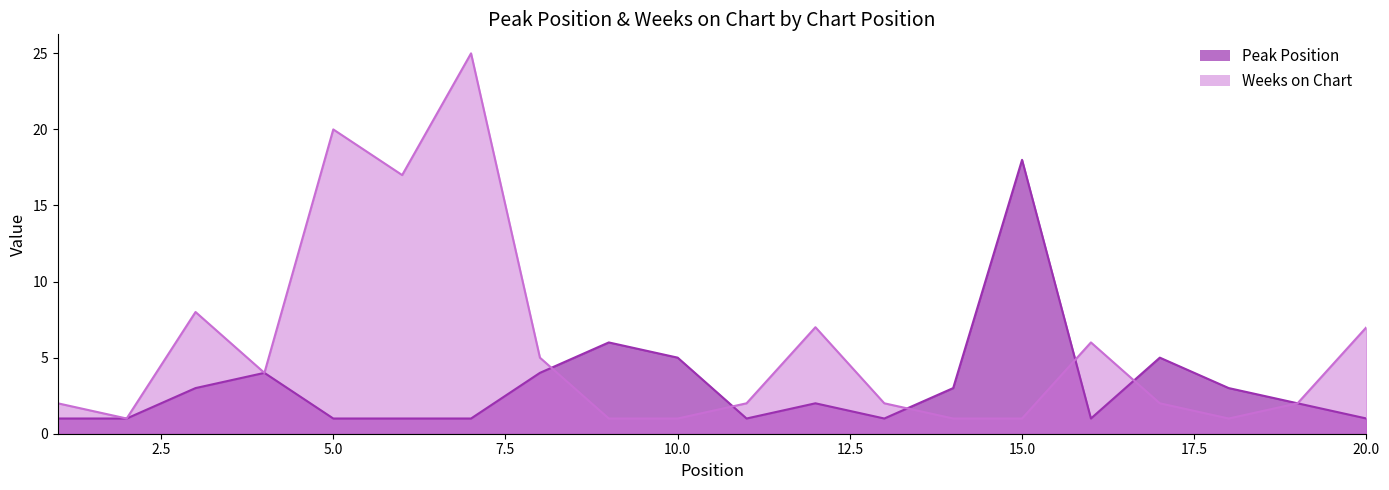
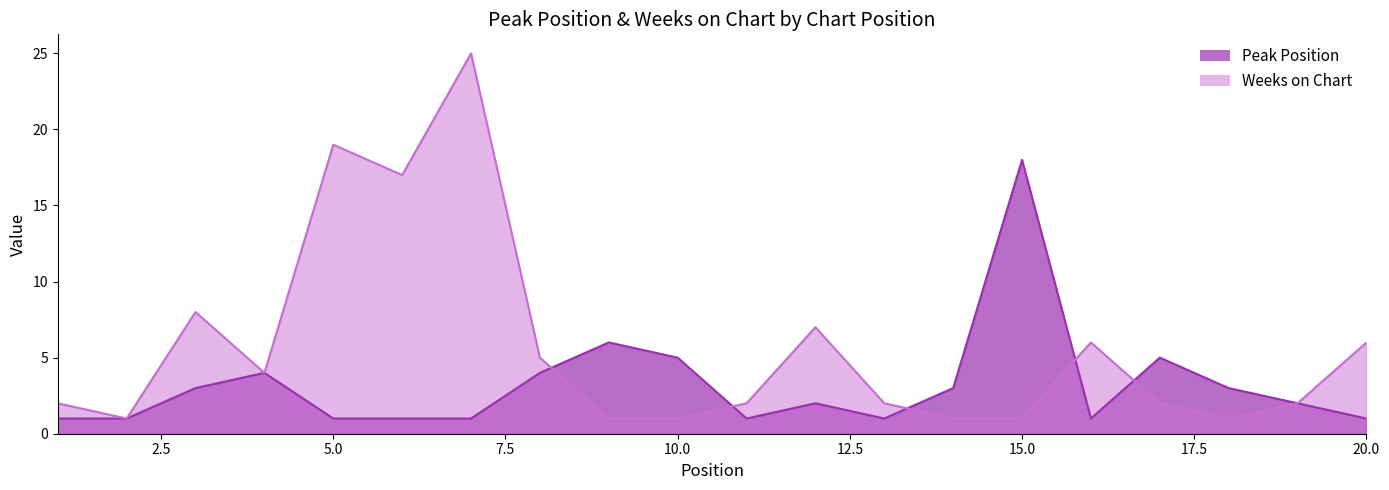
  {
    "Peak Position": {
      "5.0": 1,
      "10.0": 5,
      "15.0": 18,
      "20.0": 1
    },
    "Weeks on Chart": {
-     "5.0": 20,
+     "5.0": 19,
      "10.0": 1,
      "15.0": 1,
-     "20.0": 7
+     "20.0": 6
    }
  }
